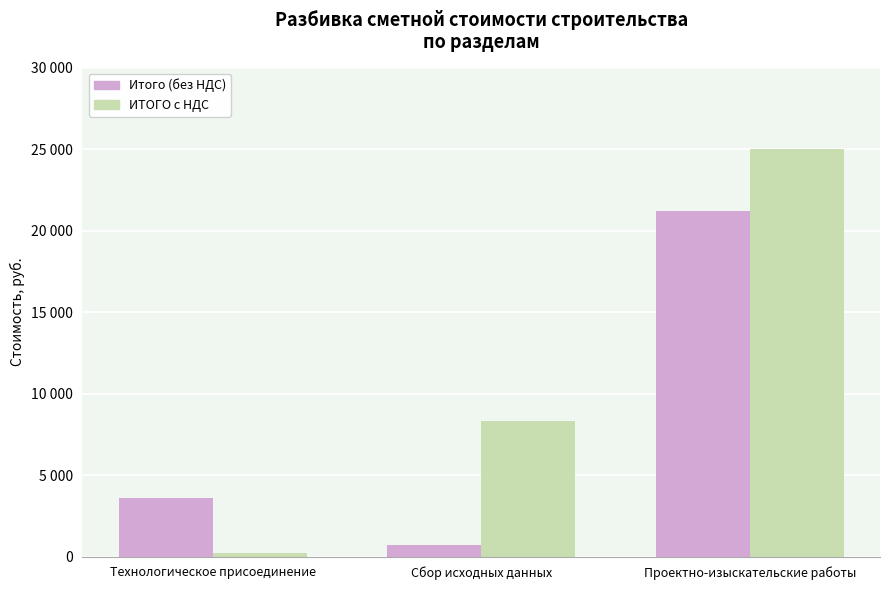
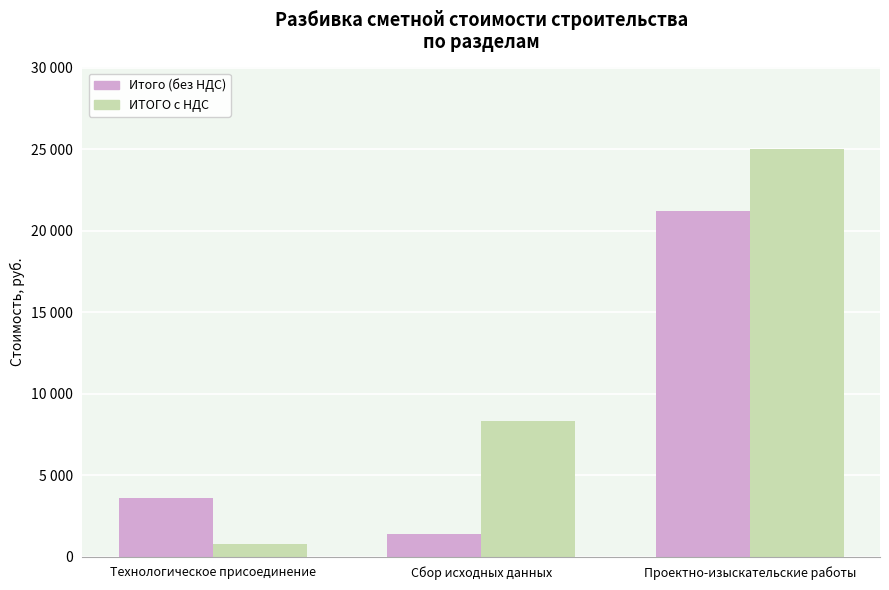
  {
    "Итого (без НДС)": {
      "Технологическое присоединение": 3600,
-     "Сбор исходных данных": 700,
+     "Сбор исходных данных": 1400,
      "Проектно-изыскательские работы": 21200
    },
    "ИТОГО с НДС": {
-     "Технологическое присоединение": 200,
+     "Технологическое присоединение": 800,
      "Сбор исходных данных": 8300,
      "Проектно-изыскательские работы": 25000
    }
  }
